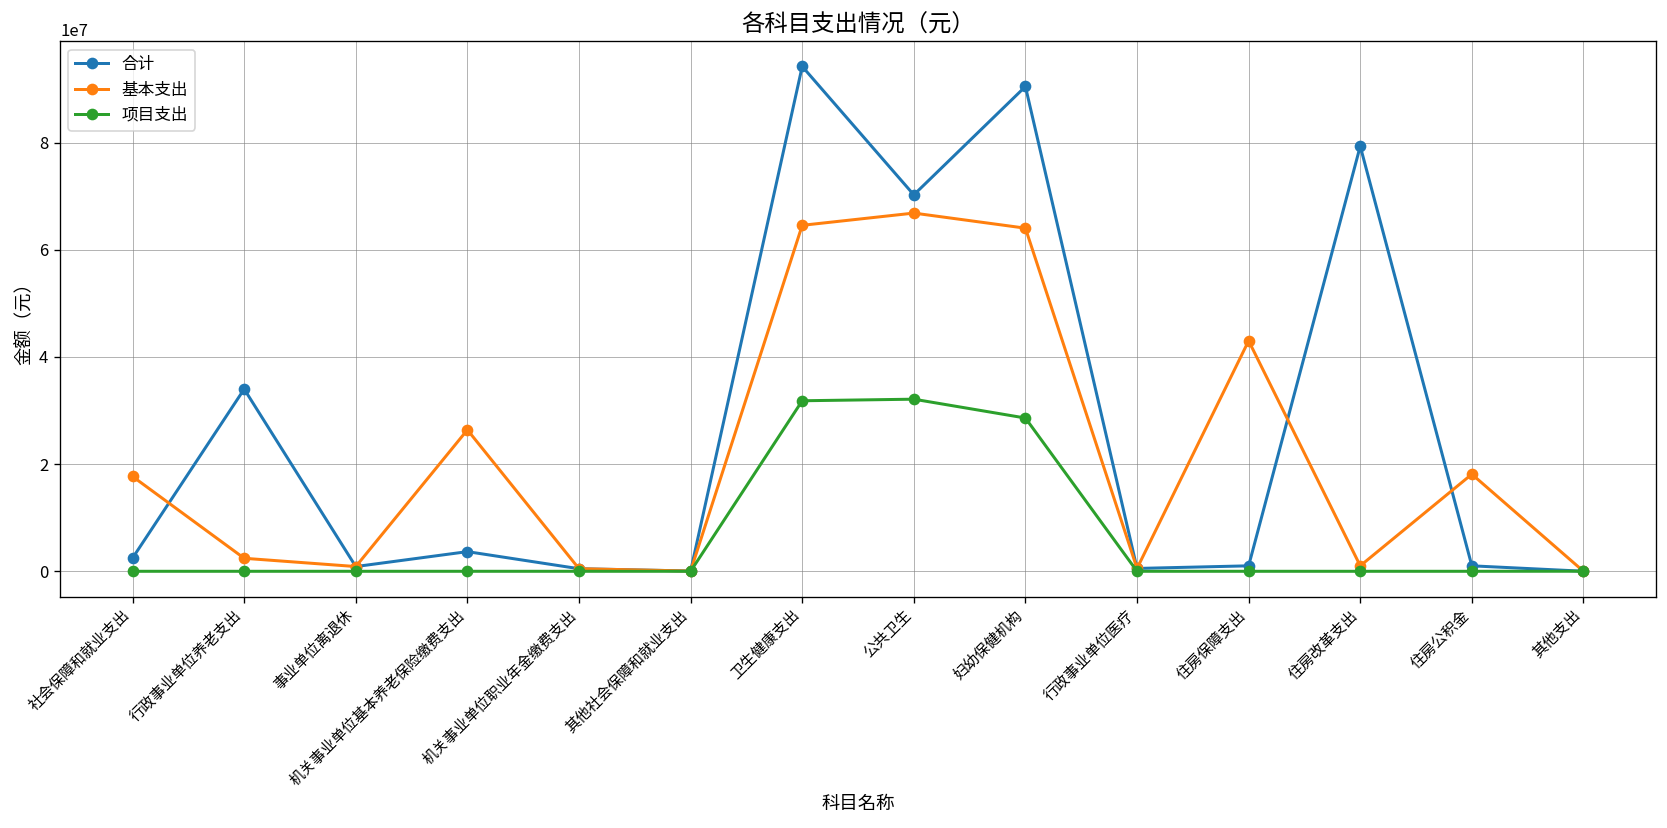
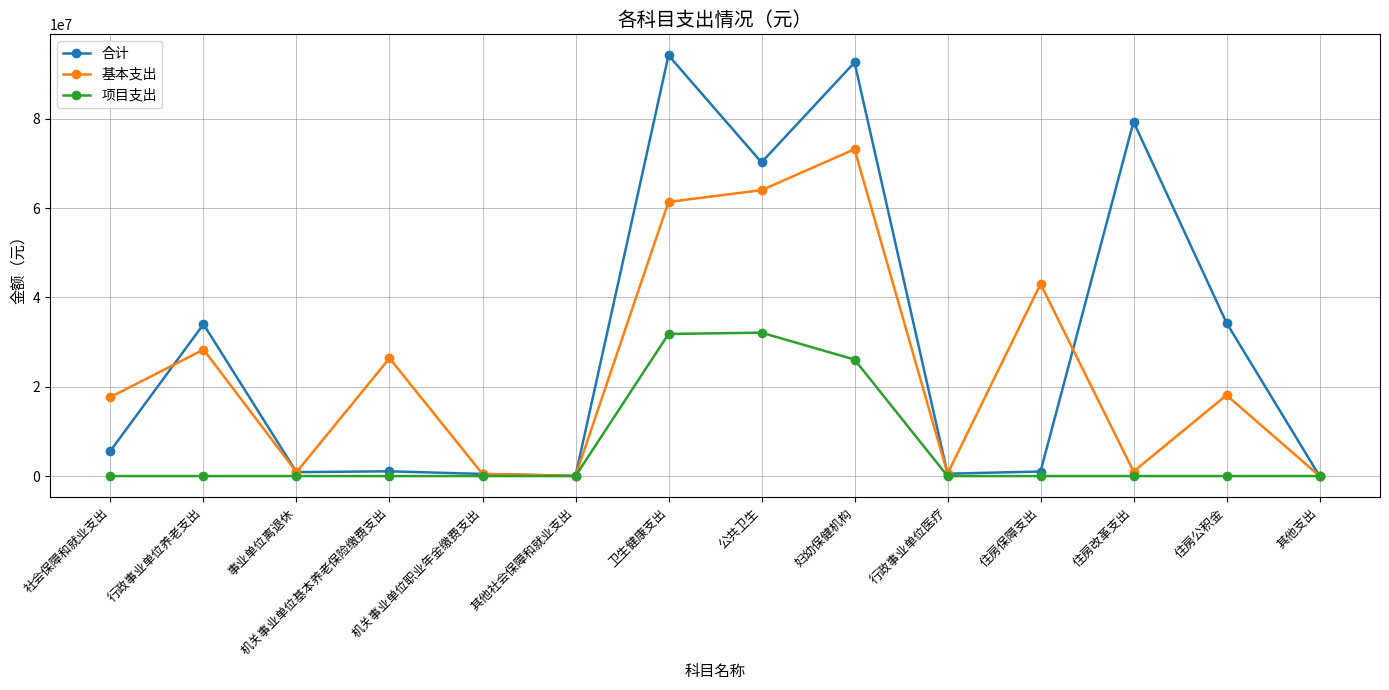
  {
    "合计": {
-     "社会保障和就业支出": 2000000,
+     "社会保障和就业支出": 6000000,
      "行政事业单位养老支出": 34000000,
-     "机关事业单位基本养老保险缴费支出": 4000000,
+     "机关事业单位基本养老保险缴费支出": 1000000,
      "卫生健康支出": 94000000,
      "公共卫生": 70000000,
-     "妇幼保健机构": 90000000,
+     "妇幼保健机构": 93000000,
      "住房保障支出": 1000000,
      "住房改革支出": 79000000,
-     "住房公积金": 1000000
+     "住房公积金": 34000000
    },
    "基本支出": {
      "社会保障和就业支出": 18000000,
-     "行政事业单位养老支出": 2000000,
+     "行政事业单位养老支出": 28000000,
      "机关事业单位基本养老保险缴费支出": 26000000,
-     "卫生健康支出": 65000000,
-     "公共卫生": 67000000,
-     "妇幼保健机构": 64000000,
+     "卫生健康支出": 61000000,
+     "公共卫生": 64000000,
+     "妇幼保健机构": 73000000,
      "住房保障支出": 43000000,
      "住房改革支出": 1000000,
      "住房公积金": 18000000
    },
    "项目支出": {
      "社会保障和就业支出": 0,
      "行政事业单位养老支出": 0,
      "事业单位离退休": 0,
      "机关事业单位基本养老保险缴费支出": 0,
      "卫生健康支出": 32000000,
      "公共卫生": 32000000,
-     "妇幼保健机构": 29000000,
+     "妇幼保健机构": 26000000,
      "住房保障支出": 0,
      "住房改革支出": 0,
      "住房公积金": 0
    }
  }
